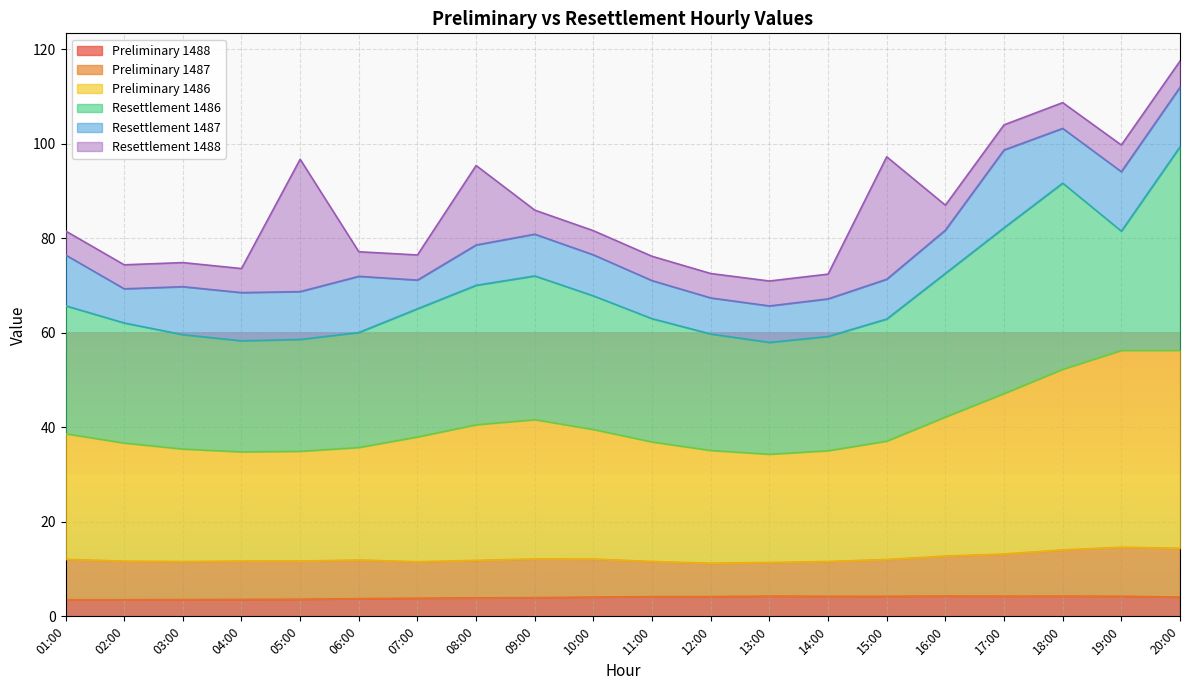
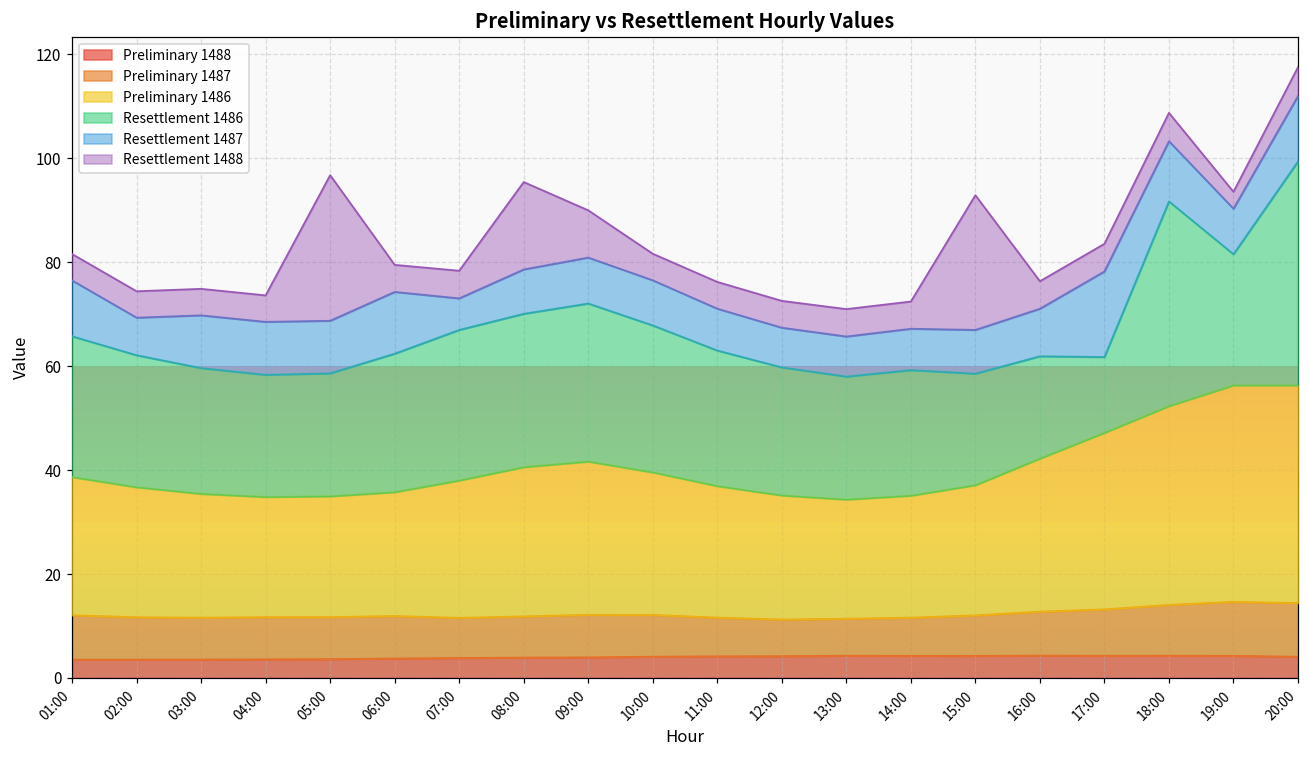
  {
    "Preliminary 1486": {
      "01:00": 27,
      "02:00": 25,
      "03:00": 24,
      "04:00": 23,
      "05:00": 23,
      "06:00": 24,
      "07:00": 26,
      "08:00": 29,
      "09:00": 29,
      "10:00": 27,
      "11:00": 25,
      "12:00": 24,
      "13:00": 23,
      "14:00": 23,
      "15:00": 25,
      "16:00": 29,
      "17:00": 34,
      "18:00": 38,
      "19:00": 42,
      "20:00": 42
    },
    "Resettlement 1486": {
      "01:00": 27,
      "02:00": 25,
      "03:00": 24,
      "04:00": 24,
      "05:00": 24,
-     "06:00": 24,
-     "07:00": 27,
+     "06:00": 27,
+     "07:00": 29,
      "08:00": 30,
      "09:00": 30,
      "10:00": 28,
      "11:00": 26,
      "12:00": 25,
      "13:00": 24,
      "14:00": 24,
-     "15:00": 26,
-     "16:00": 30,
-     "17:00": 35,
+     "15:00": 21,
+     "16:00": 20,
+     "17:00": 15,
      "18:00": 39,
      "19:00": 25,
      "20:00": 43
    },
    "Resettlement 1487": {
      "01:00": 11,
      "02:00": 7,
      "03:00": 10,
      "04:00": 10,
      "05:00": 10,
      "06:00": 12,
      "07:00": 6,
      "08:00": 9,
      "09:00": 9,
      "10:00": 9,
      "11:00": 8,
      "12:00": 8,
      "13:00": 8,
      "14:00": 8,
      "15:00": 8,
      "16:00": 9,
      "17:00": 16,
      "18:00": 12,
-     "19:00": 13,
+     "19:00": 9,
      "20:00": 13
    },
    "Resettlement 1488": {
      "01:00": 5,
      "02:00": 5,
      "03:00": 5,
      "04:00": 5,
      "05:00": 28,
      "06:00": 5,
      "07:00": 5,
      "08:00": 17,
-     "09:00": 5,
+     "09:00": 9,
      "10:00": 5,
      "11:00": 5,
      "12:00": 5,
      "13:00": 5,
      "14:00": 5,
      "15:00": 26,
      "16:00": 5,
      "17:00": 5,
      "18:00": 5,
-     "19:00": 6,
+     "19:00": 3,
      "20:00": 6
    }
  }
